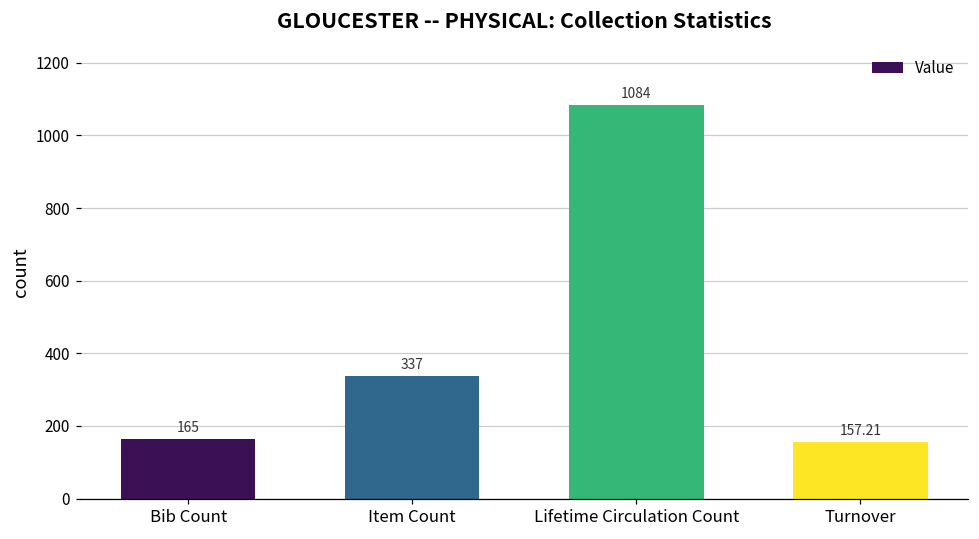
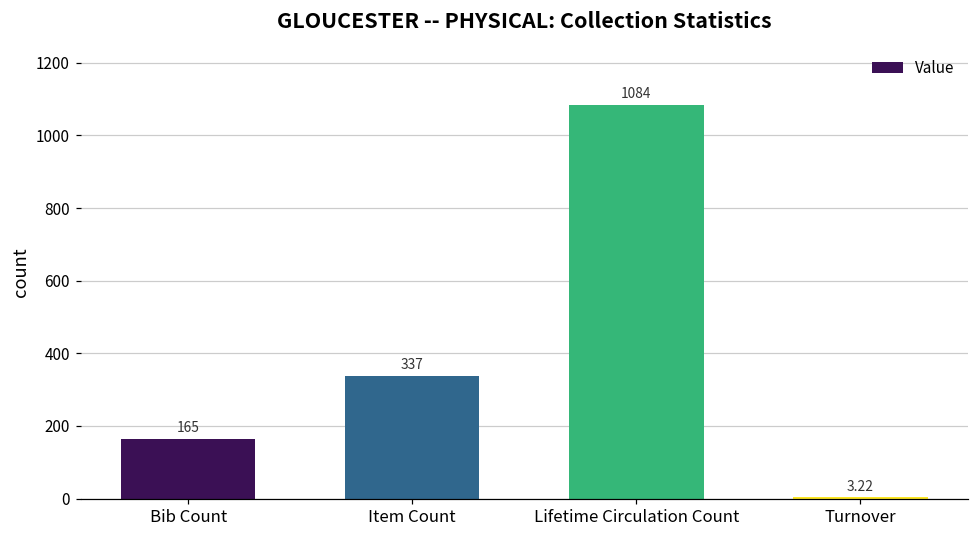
  {
    "Bib Count": 165,
    "Item Count": 337,
    "Lifetime Circulation Count": 1084,
-   "Turnover": 157.21
+   "Turnover": 3.22
  }
